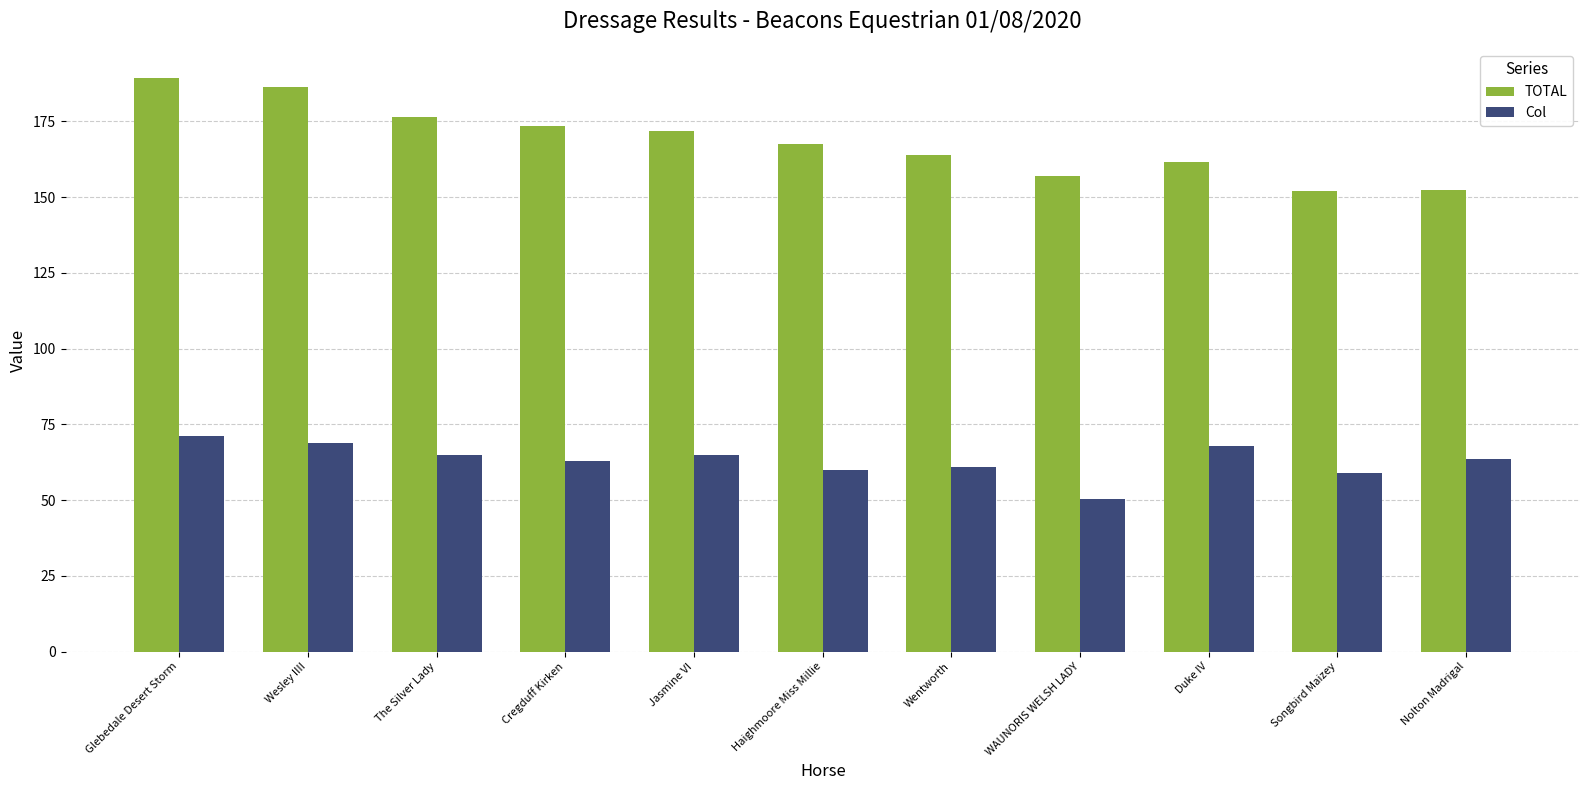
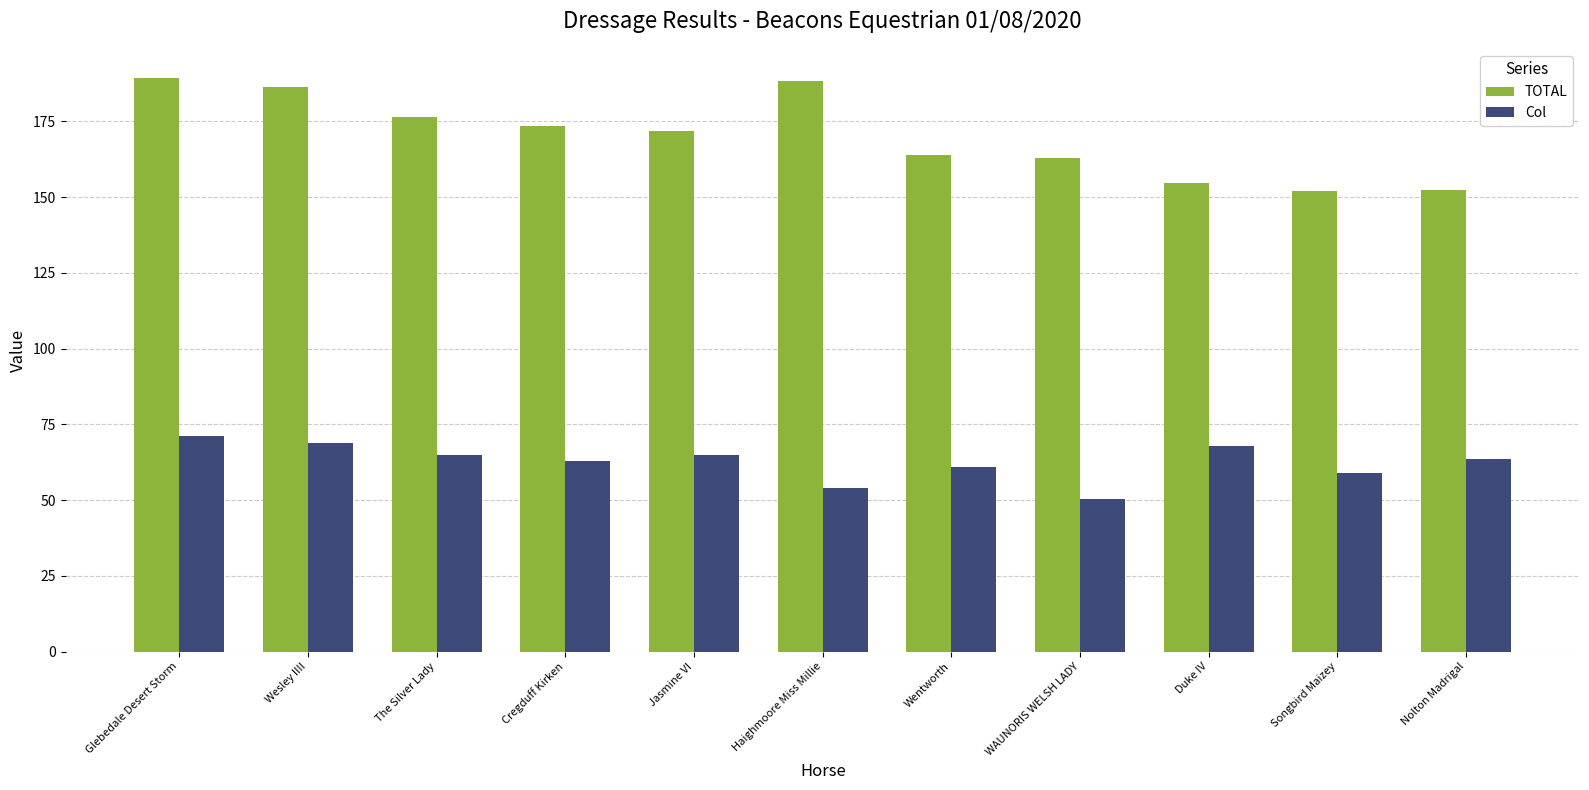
  {
    "TOTAL": {
      "Glebedale Desert Storm": 190,
      "Wesley IIII": 187,
      "The Silver Lady": 177,
      "Cregduff Kirken": 174,
      "Jasmine VI": 172,
-     "Haighmoore Miss Millie": 168,
+     "Haighmoore Miss Millie": 188,
      "Wentworth": 164,
-     "WAUNORIS WELSH LADY": 157,
-     "Duke IV": 162,
+     "WAUNORIS WELSH LADY": 163,
+     "Duke IV": 155,
      "Songbird Maizey": 152,
      "Nolton Madrigal": 153
    },
    "Col": {
      "Glebedale Desert Storm": 71,
      "Wesley IIII": 69,
      "The Silver Lady": 65,
      "Cregduff Kirken": 63,
      "Jasmine VI": 65,
-     "Haighmoore Miss Millie": 60,
+     "Haighmoore Miss Millie": 54,
      "Wentworth": 61,
      "WAUNORIS WELSH LADY": 50,
      "Duke IV": 68,
      "Songbird Maizey": 59,
      "Nolton Madrigal": 64
    }
  }
